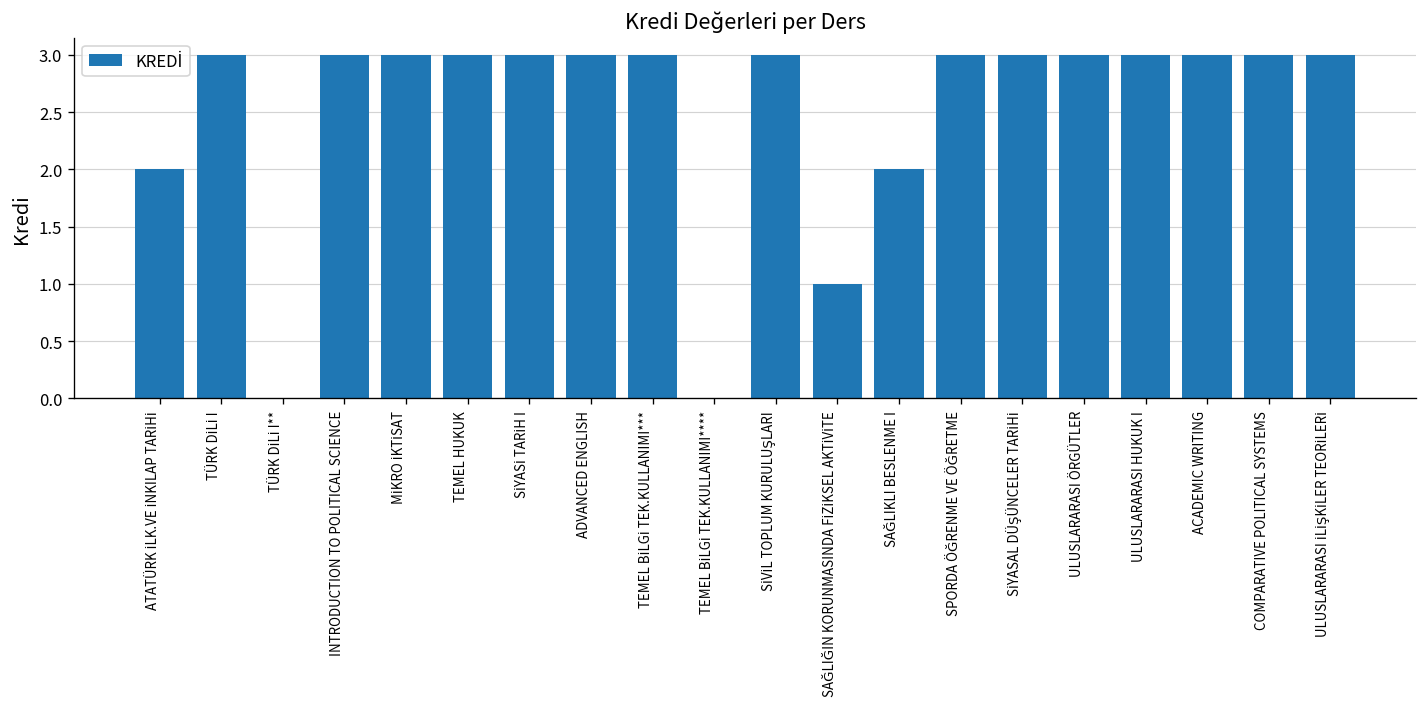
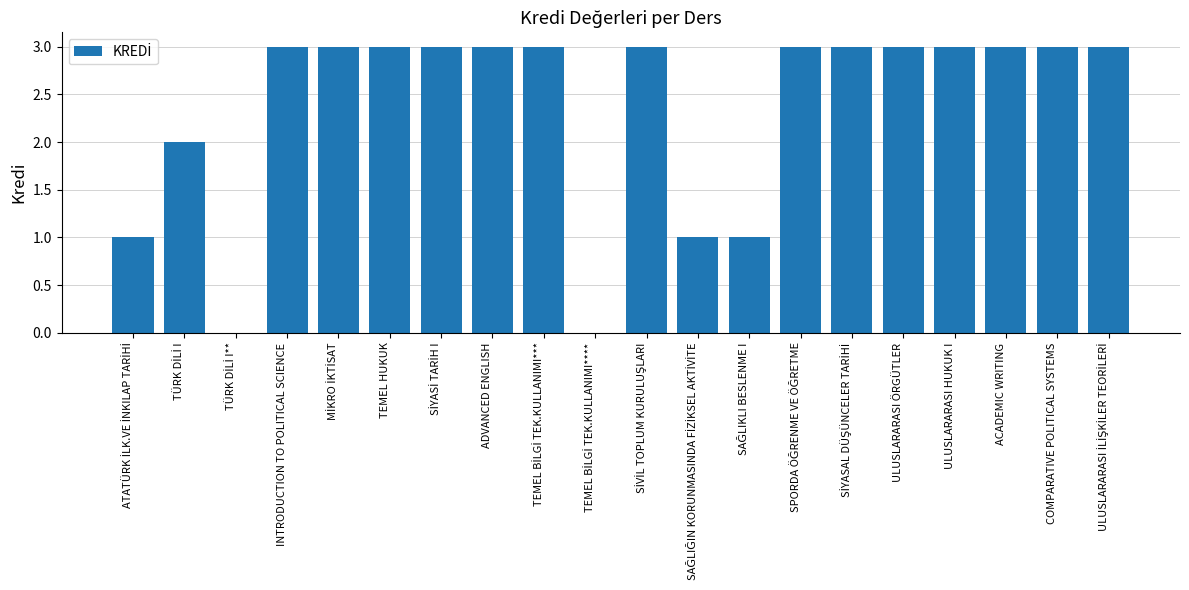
  {
-   "ATATÜRK İLK.VE İNKILAP TARİHİ": 2,
-   "TÜRK DİLİ I": 3,
+   "ATATÜRK İLK.VE İNKILAP TARİHİ": 1,
+   "TÜRK DİLİ I": 2,
    "TÜRK DİLİ I**": 0,
    "INTRODUCTION TO POLITICAL SCIENCE": 3,
    "MİKRO İKTİSAT": 3,
    "TEMEL HUKUK": 3,
    "SİYASİ TARİH I": 3,
    "ADVANCED ENGLISH": 3,
    "TEMEL BİLGİ TEK.KULLANIMI***": 3,
    "TEMEL BİLGİ TEK.KULLANIMI****": 0,
    "SİVİL TOPLUM KURULUŞLARI": 3,
    "SAĞLIĞIN KORUNMASINDA FİZİKSEL AKTİVİTE": 1,
-   "SAĞLIKLI BESLENME I": 2,
+   "SAĞLIKLI BESLENME I": 1,
    "SPORDA ÖĞRENME VE ÖĞRETME": 3,
    "SİYASAL DÜŞÜNCELER TARİHİ": 3,
    "ULUSLARARASI ÖRGÜTLER": 3,
    "ULUSLARARASI HUKUK I": 3,
    "ACADEMIC WRITING": 3,
    "COMPARATIVE POLITICAL SYSTEMS": 3,
    "ULUSLARARASI İLİŞKİLER TEORİLERİ": 3
  }
